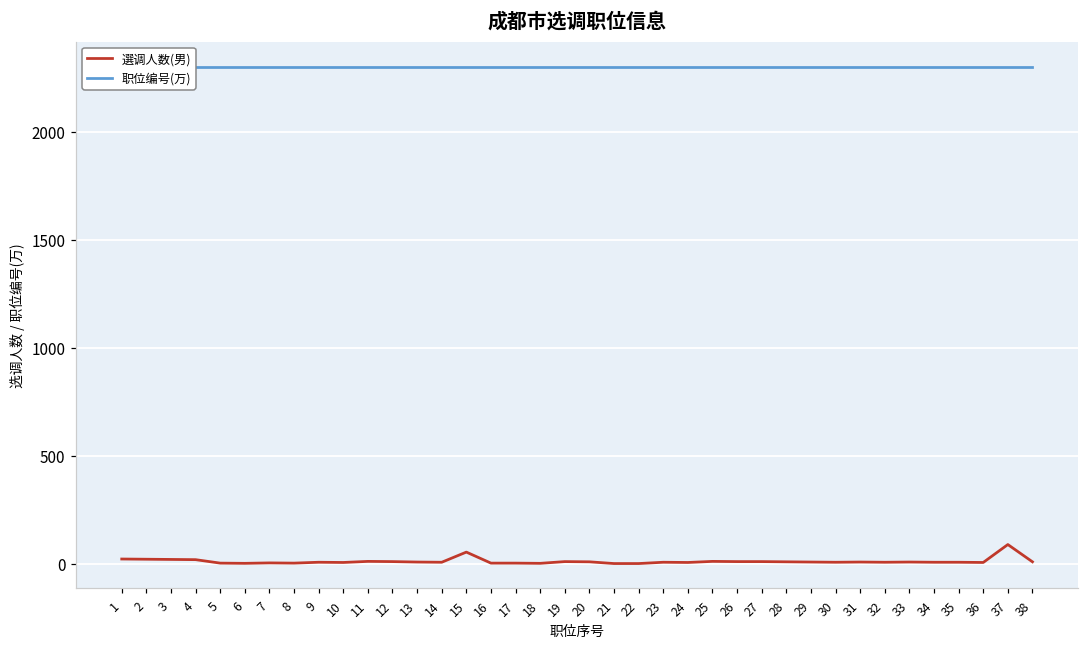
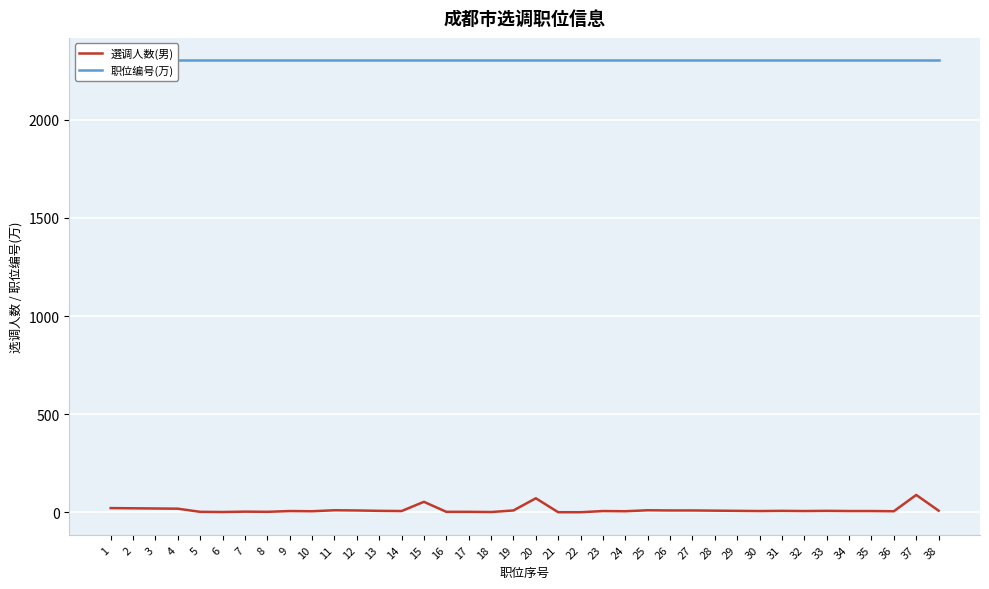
  {
    "選调人数(男)": {
      "1": 20,
      "2": 20,
      "3": 20,
      "4": 20,
      "5": 0,
      "6": 0,
      "7": 0,
      "8": 0,
      "9": 10,
      "10": 10,
      "11": 10,
      "12": 10,
      "13": 10,
      "14": 10,
      "15": 50,
      "16": 0,
      "17": 0,
      "18": 0,
      "19": 10,
-     "20": 10,
+     "20": 70,
      "21": 0,
      "22": 0,
      "23": 10,
      "24": 10,
      "25": 10,
      "26": 10,
      "27": 10,
      "28": 10,
      "29": 10,
      "30": 10,
      "31": 10,
      "32": 10,
      "33": 10,
      "34": 10,
      "35": 10,
      "36": 10,
      "37": 90,
      "38": 10
    },
    "职位编号(万)": {
      "5": 2300,
      "6": 2300,
      "7": 2300,
      "8": 2300,
      "9": 2300,
      "10": 2300,
      "11": 2300,
      "12": 2300,
      "13": 2300,
      "14": 2300,
      "15": 2300,
      "16": 2300,
      "17": 2300,
      "18": 2300,
      "19": 2300,
      "20": 2300,
      "21": 2300,
      "22": 2300,
      "23": 2300,
      "24": 2300,
      "25": 2300,
      "26": 2300,
      "27": 2300,
      "28": 2300,
      "29": 2300,
      "30": 2300,
      "31": 2300,
      "32": 2300,
      "33": 2300,
      "34": 2300,
      "35": 2300,
      "36": 2300,
      "37": 2300,
      "38": 2300
    }
  }
